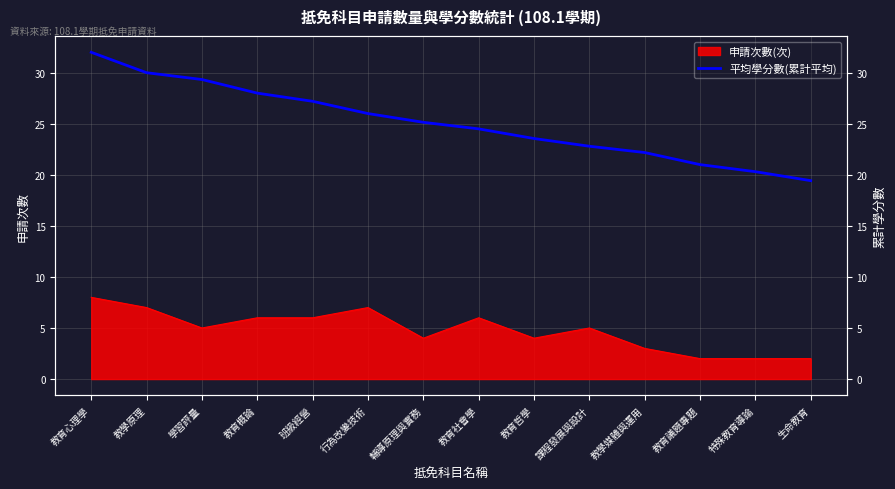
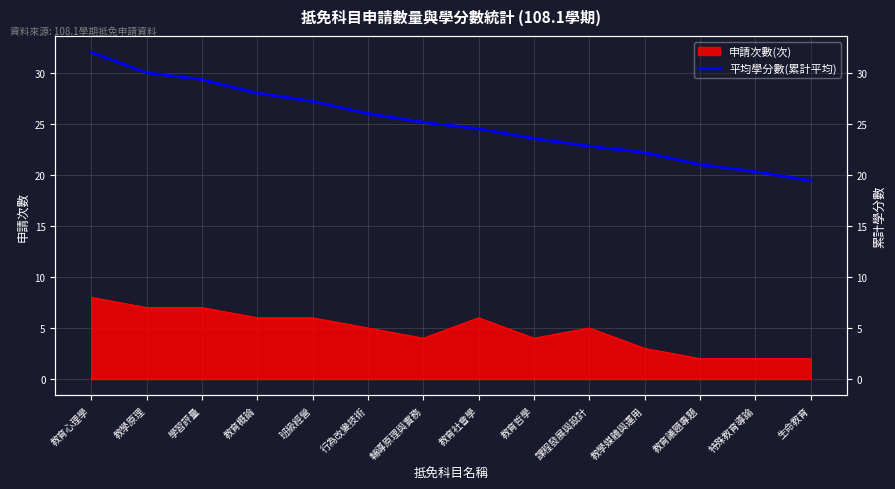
  {
    "申請次數(次)": {
      "教育心理學": 8,
      "教學原理": 7,
-     "學習評量": 5,
+     "學習評量": 7,
      "教育概論": 6,
      "班級經營": 6,
-     "行為改變技術": 7,
+     "行為改變技術": 5,
      "輔導原理與實務": 4,
      "教育社會學": 6,
      "教育哲學": 4,
      "課程發展與設計": 5,
      "教學媒體與運用": 3,
      "教育議題專題": 2,
      "特殊教育導論": 2,
      "生命教育": 2
    },
    "平均學分數(累計平均)": {
      "教育心理學": 32,
      "教學原理": 30,
      "學習評量": 29.3,
      "教育概論": 28,
      "班級經營": 27,
      "行為改變技術": 26,
      "輔導原理與實務": 25,
      "教育社會學": 24.5,
      "教育哲學": 23.6,
      "課程發展與設計": 23,
      "教學媒體與運用": 22,
      "教育議題專題": 21,
      "特殊教育導論": 20.3,
      "生命教育": 19.4
    }
  }
